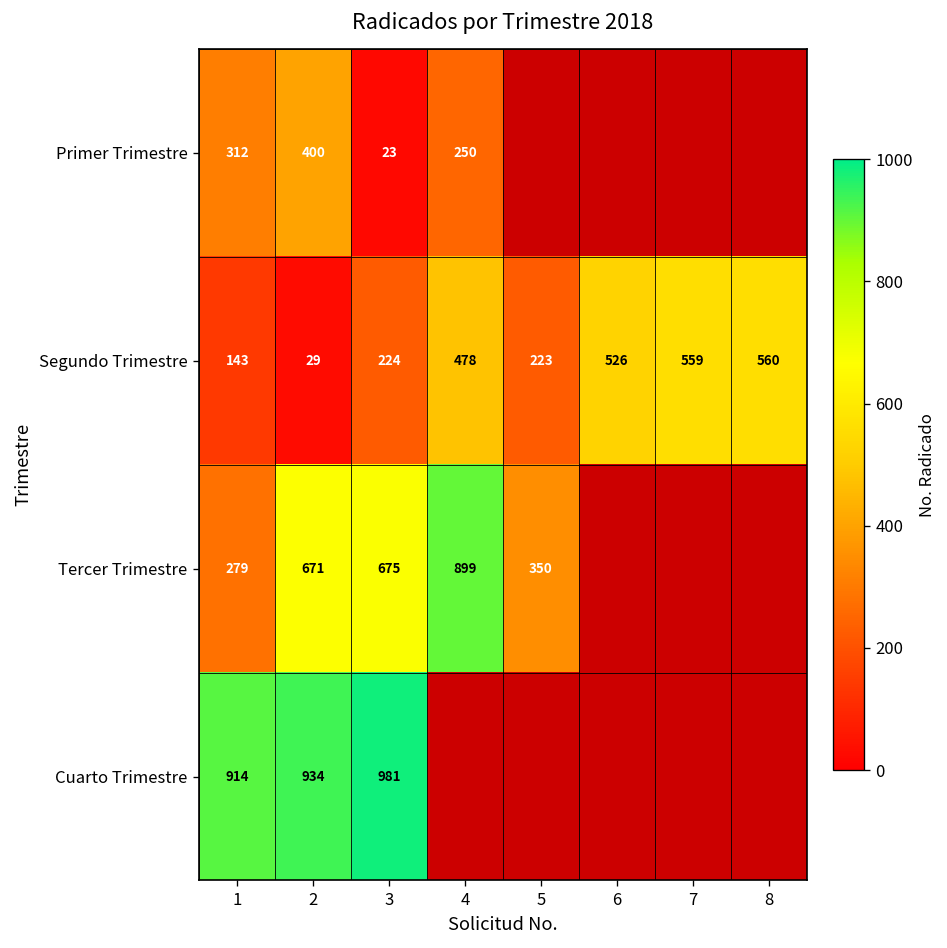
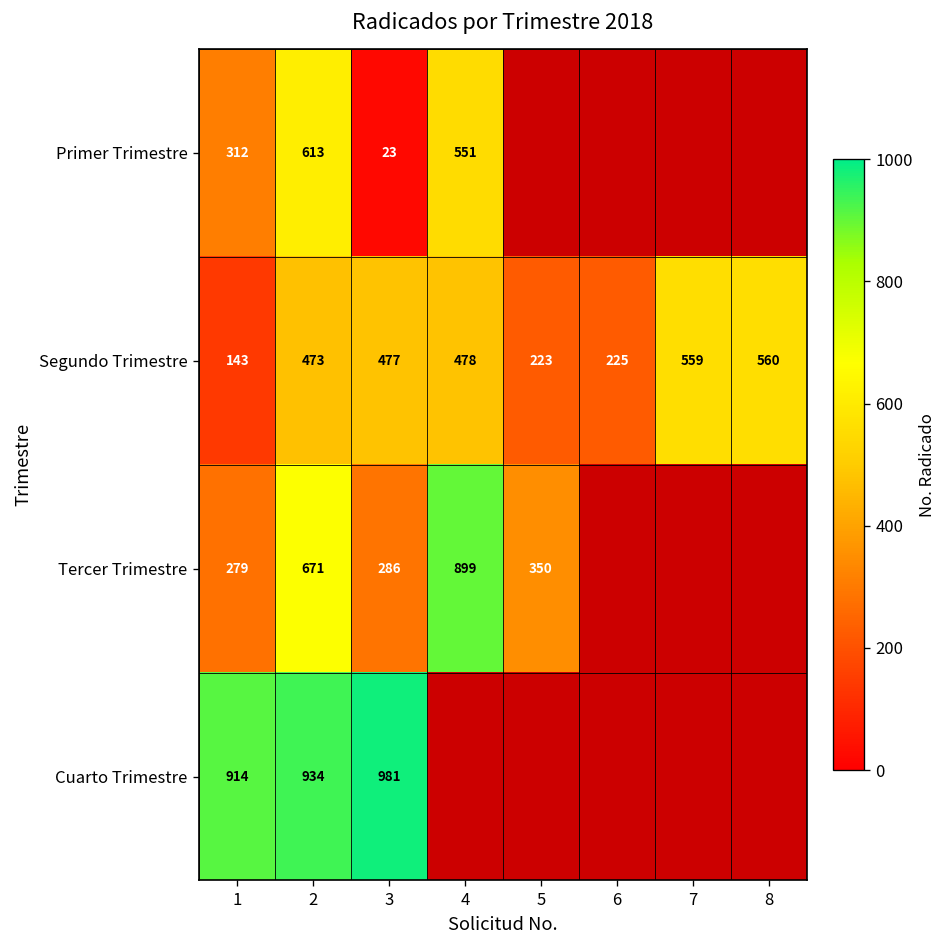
  {
    "Primer Trimestre": {
      "1": 312,
-     "2": 400,
+     "2": 613,
      "3": 23,
-     "4": 250
+     "4": 551
    },
    "Segundo Trimestre": {
      "1": 143,
-     "2": 29,
-     "3": 224,
+     "2": 473,
+     "3": 477,
      "4": 478,
      "5": 223,
-     "6": 526,
+     "6": 225,
      "7": 559,
      "8": 560
    },
    "Tercer Trimestre": {
      "1": 279,
      "2": 671,
-     "3": 675,
+     "3": 286,
      "4": 899,
      "5": 350
    },
    "Cuarto Trimestre": {
      "1": 914,
      "2": 934,
      "3": 981
    }
  }
